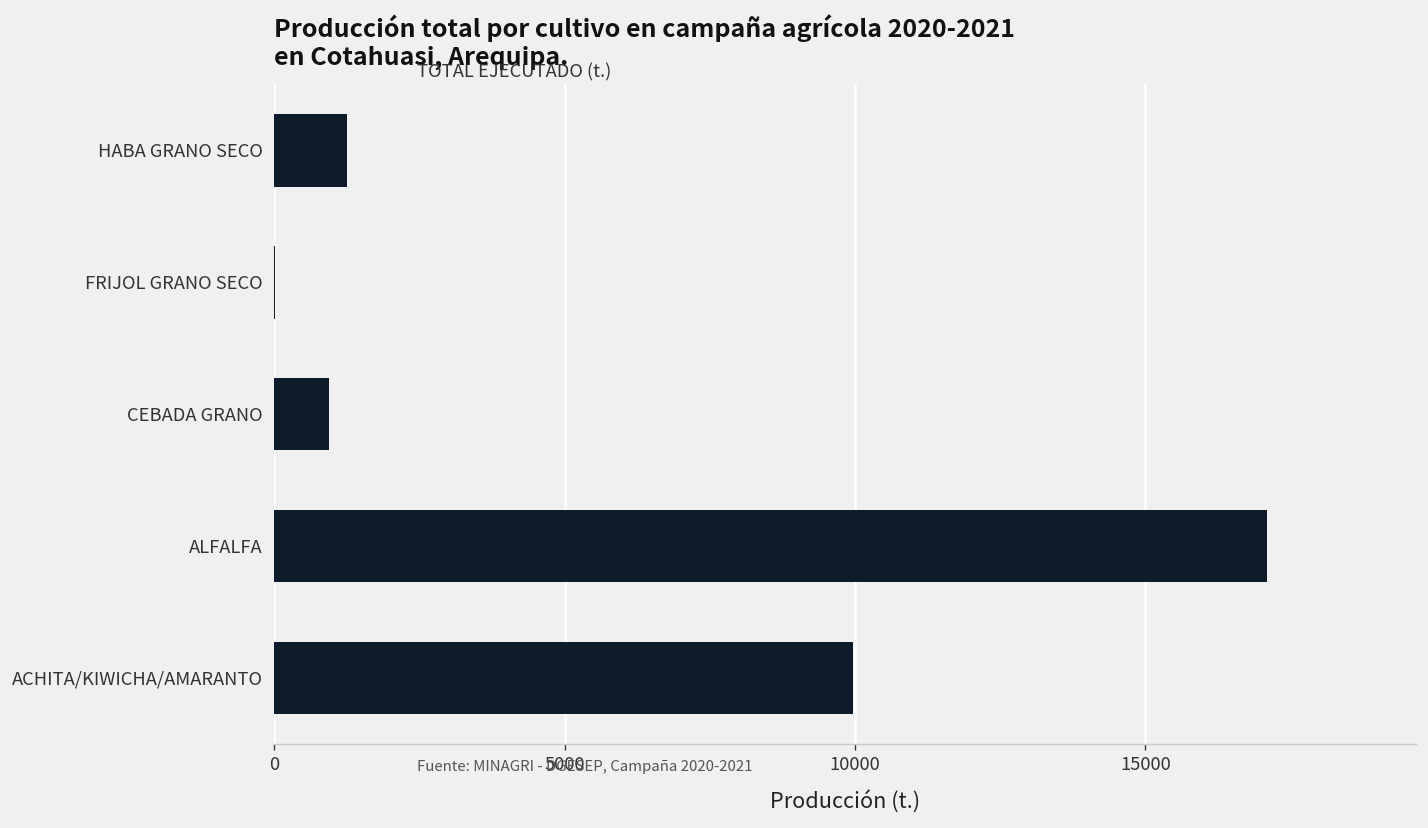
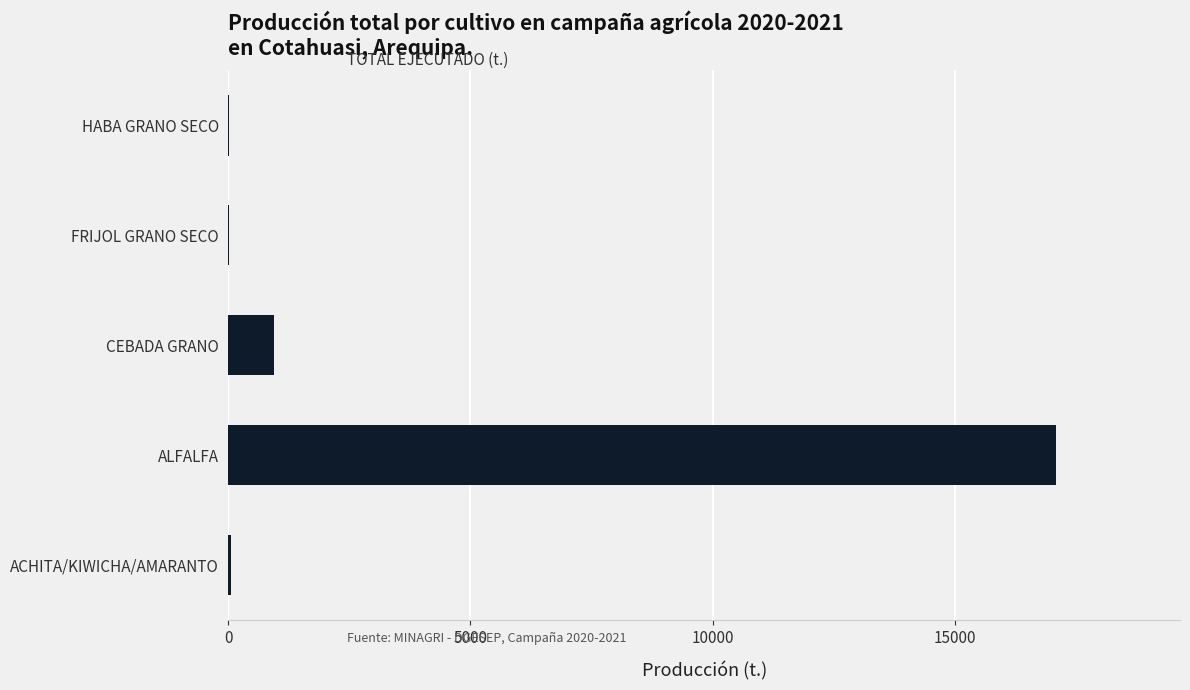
  {
-   "HABA GRANO SECO": 1300,
+   "HABA GRANO SECO": 0,
    "CEBADA GRANO": 900,
    "ALFALFA": 17100,
-   "ACHITA/KIWICHA/AMARANTO": 10000
+   "ACHITA/KIWICHA/AMARANTO": 0
  }
